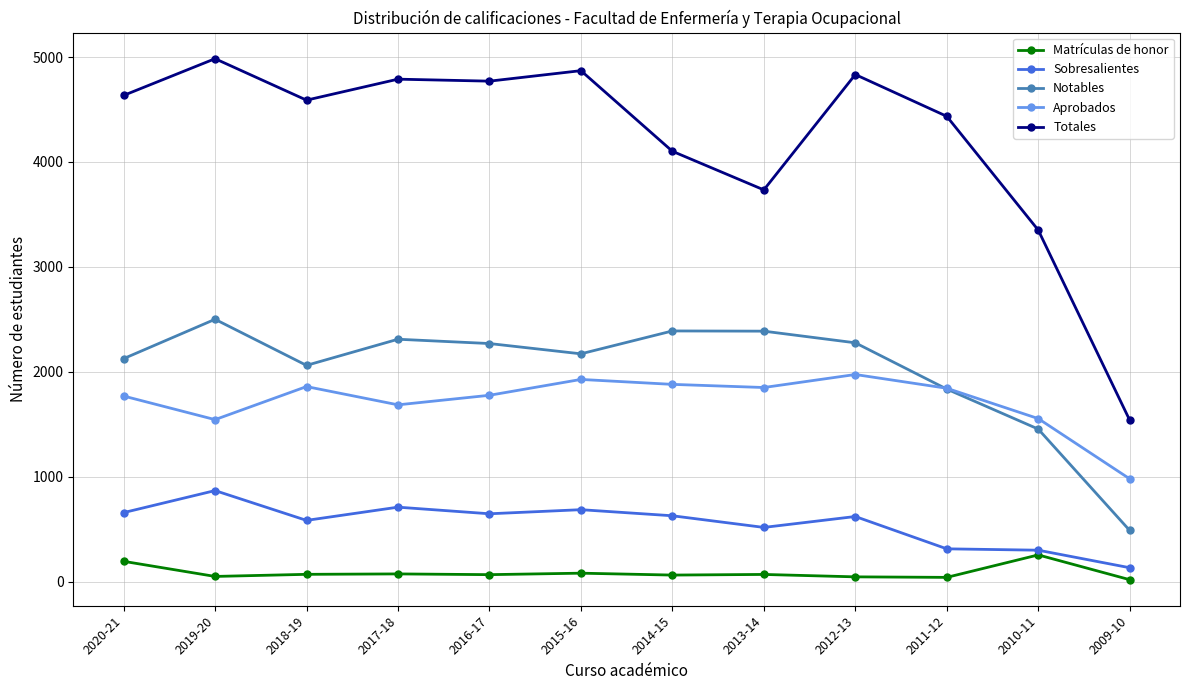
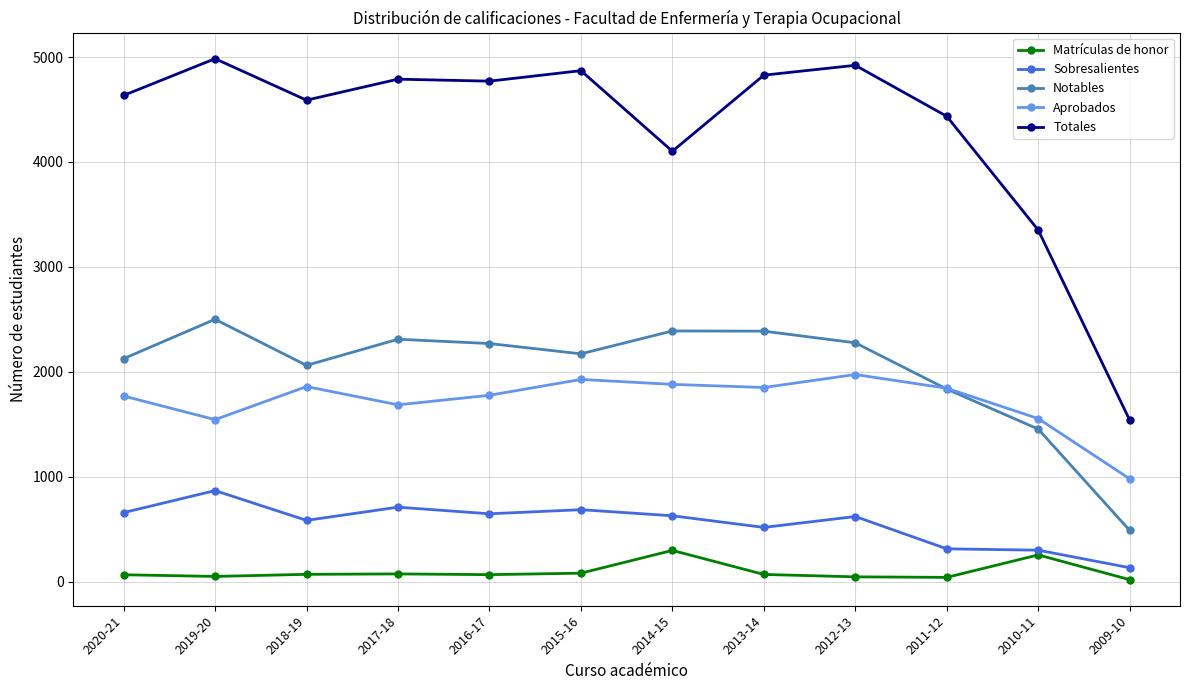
  {
    "Matrículas de honor": {
-     "2020-21": 200,
+     "2020-21": 70,
      "2019-20": 50,
      "2018-19": 70,
      "2017-18": 80,
      "2016-17": 70,
      "2015-16": 80,
-     "2014-15": 60,
+     "2014-15": 300,
      "2013-14": 70,
      "2012-13": 50,
      "2011-12": 40,
      "2010-11": 260,
      "2009-10": 20
    },
    "Totales": {
      "2020-21": 4630,
      "2019-20": 4980,
      "2018-19": 4590,
      "2017-18": 4790,
      "2016-17": 4770,
      "2015-16": 4870,
      "2014-15": 4100,
-     "2013-14": 3730,
-     "2012-13": 4830,
+     "2013-14": 4830,
+     "2012-13": 4920,
      "2011-12": 4440,
      "2010-11": 3350,
      "2009-10": 1540
    }
  }
